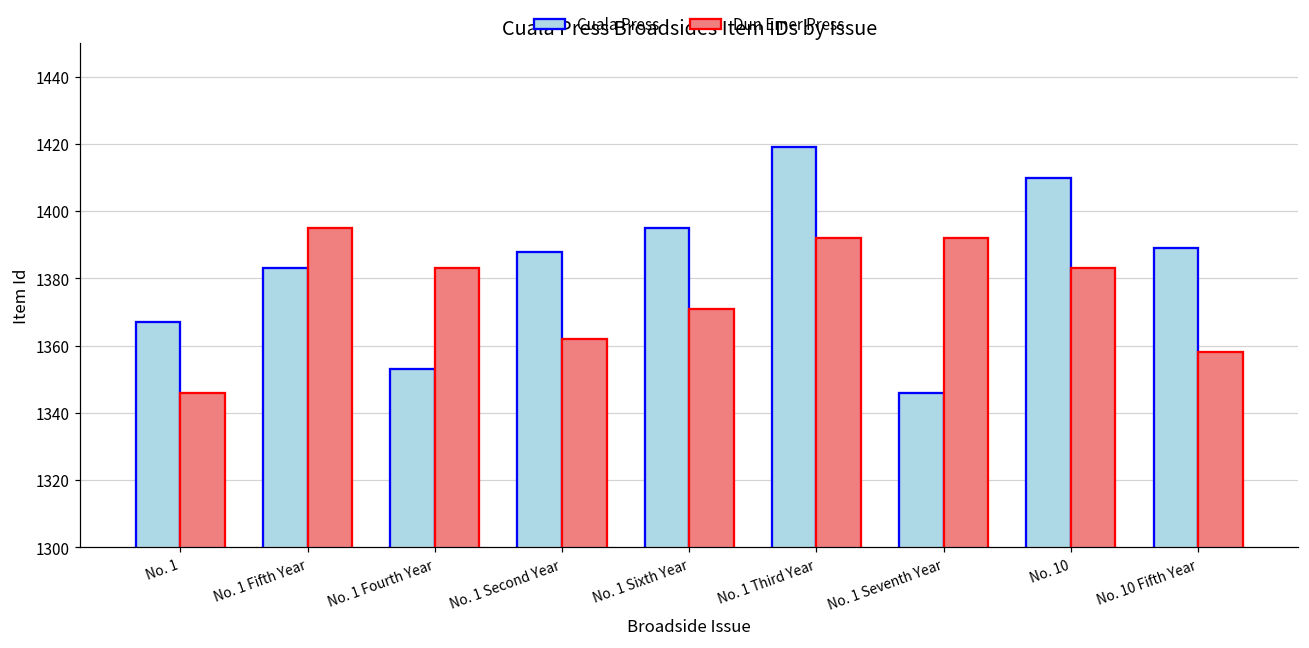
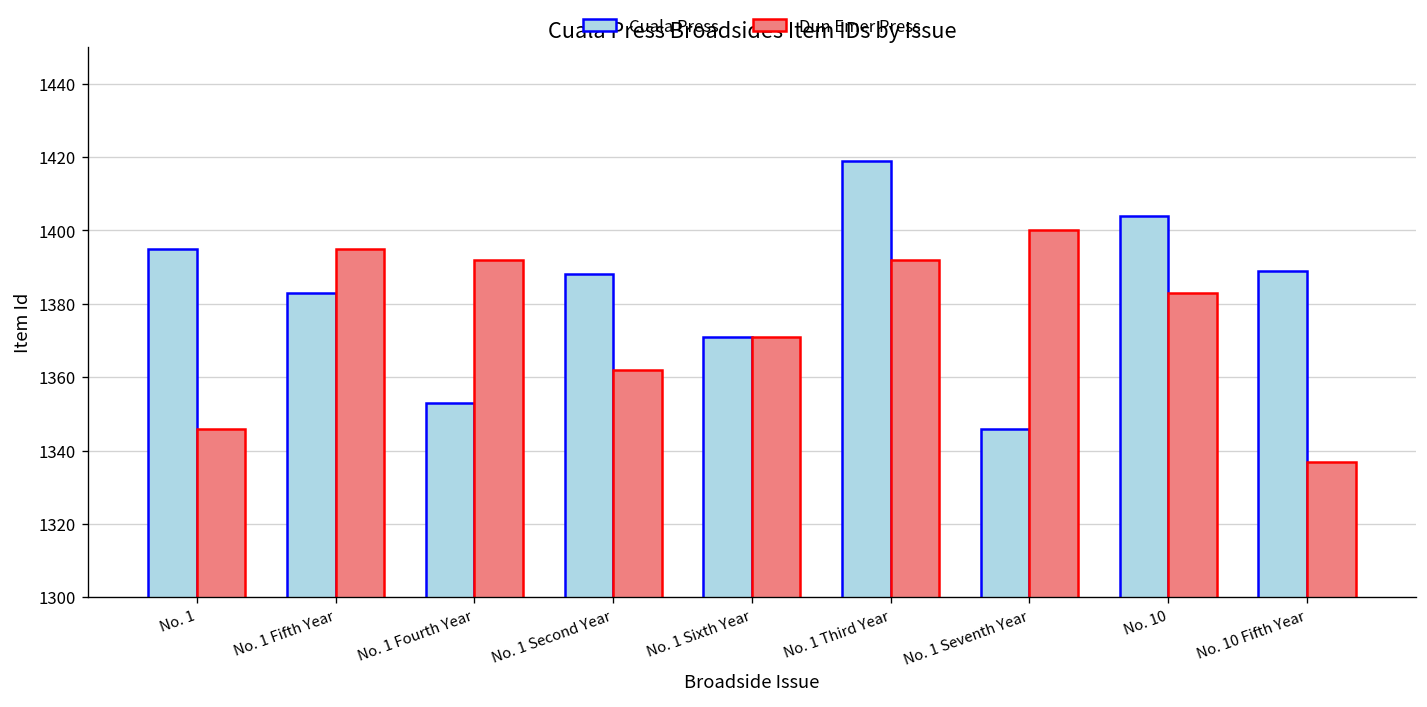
  {
    "Cuala Press": {
-     "No. 1": 1367,
+     "No. 1": 1395,
      "No. 1 Fifth Year": 1383,
      "No. 1 Fourth Year": 1353,
      "No. 1 Second Year": 1388,
-     "No. 1 Sixth Year": 1395,
+     "No. 1 Sixth Year": 1371,
      "No. 1 Third Year": 1419,
      "No. 1 Seventh Year": 1346,
-     "No. 10": 1410,
+     "No. 10": 1404,
      "No. 10 Fifth Year": 1389
    },
    "Dun Emer Press": {
      "No. 1": 1346,
      "No. 1 Fifth Year": 1395,
-     "No. 1 Fourth Year": 1383,
+     "No. 1 Fourth Year": 1392,
      "No. 1 Second Year": 1362,
      "No. 1 Sixth Year": 1371,
      "No. 1 Third Year": 1392,
-     "No. 1 Seventh Year": 1392,
+     "No. 1 Seventh Year": 1400,
      "No. 10": 1383,
-     "No. 10 Fifth Year": 1358
+     "No. 10 Fifth Year": 1337
    }
  }
